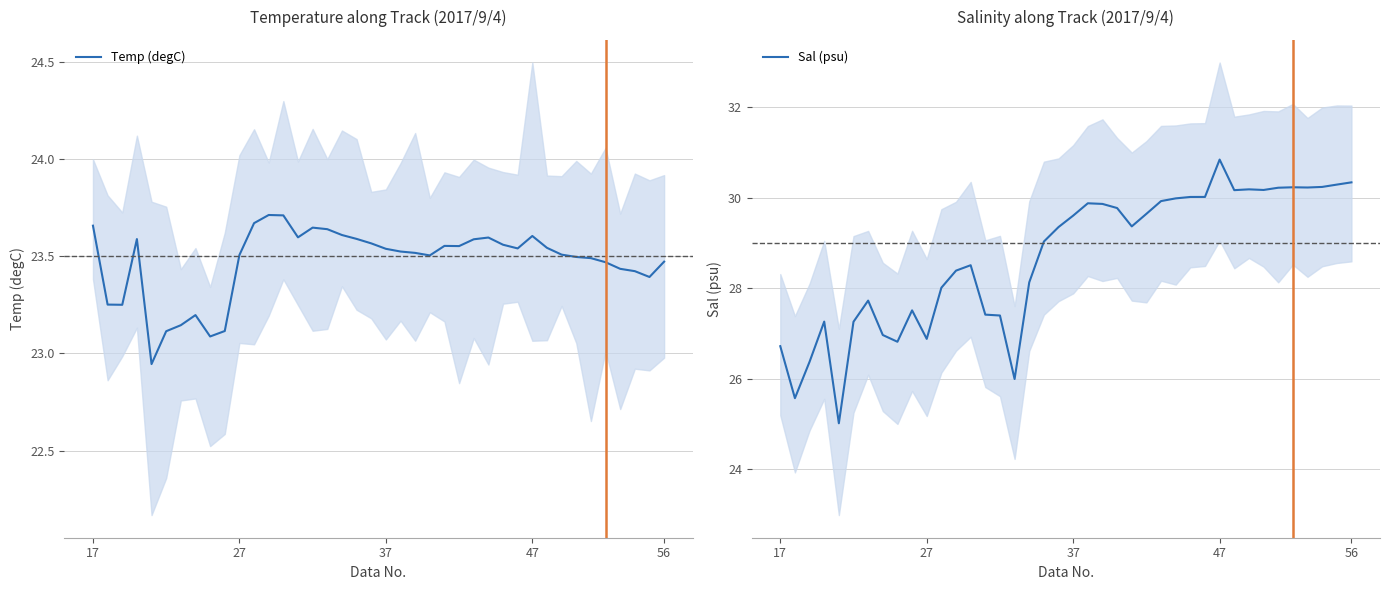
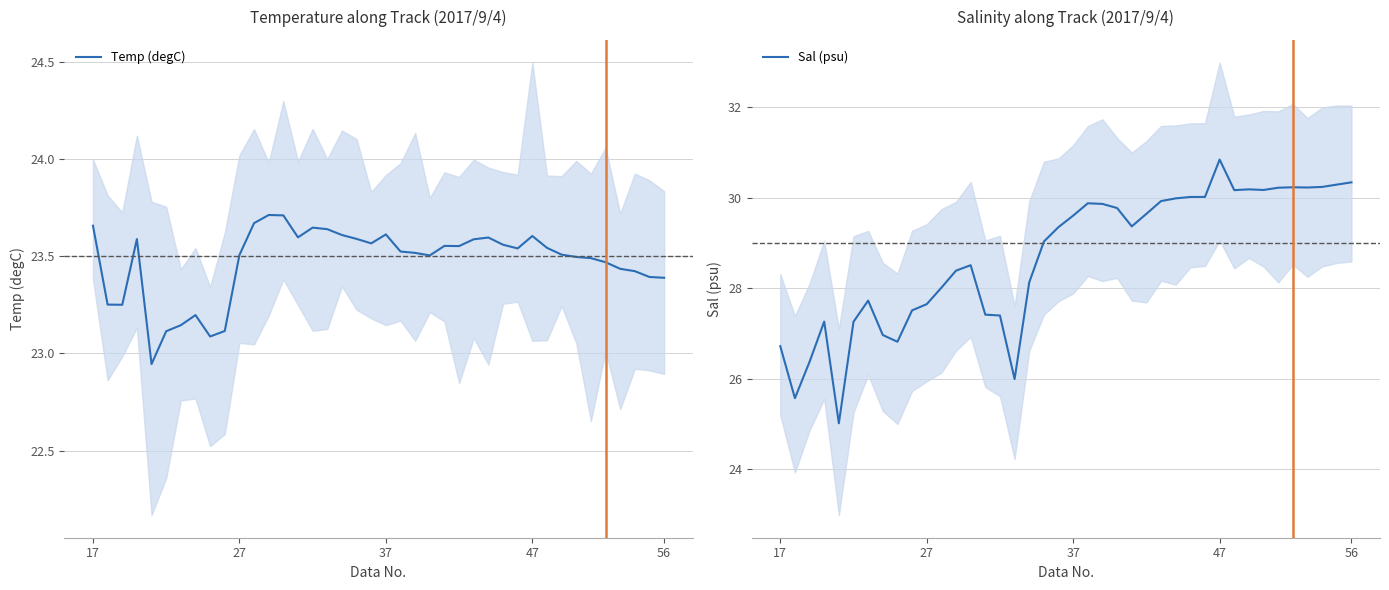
  {
    "Temperature along Track (2017/9/4)": {
      "Temp (degC)": {
        "17": 23.66,
        "27": 23.51,
-       "37": 23.54,
+       "37": 23.61,
        "47": 23.60,
-       "56": 23.47
+       "56": 23.39
      }
    },
    "Salinity along Track (2017/9/4)": {
      "Sal (psu)": {
        "17": 26.7,
-       "27": 26.9,
+       "27": 27.6,
        "37": 29.6,
        "47": 30.8,
        "56": 30.3
      }
    }
  }
